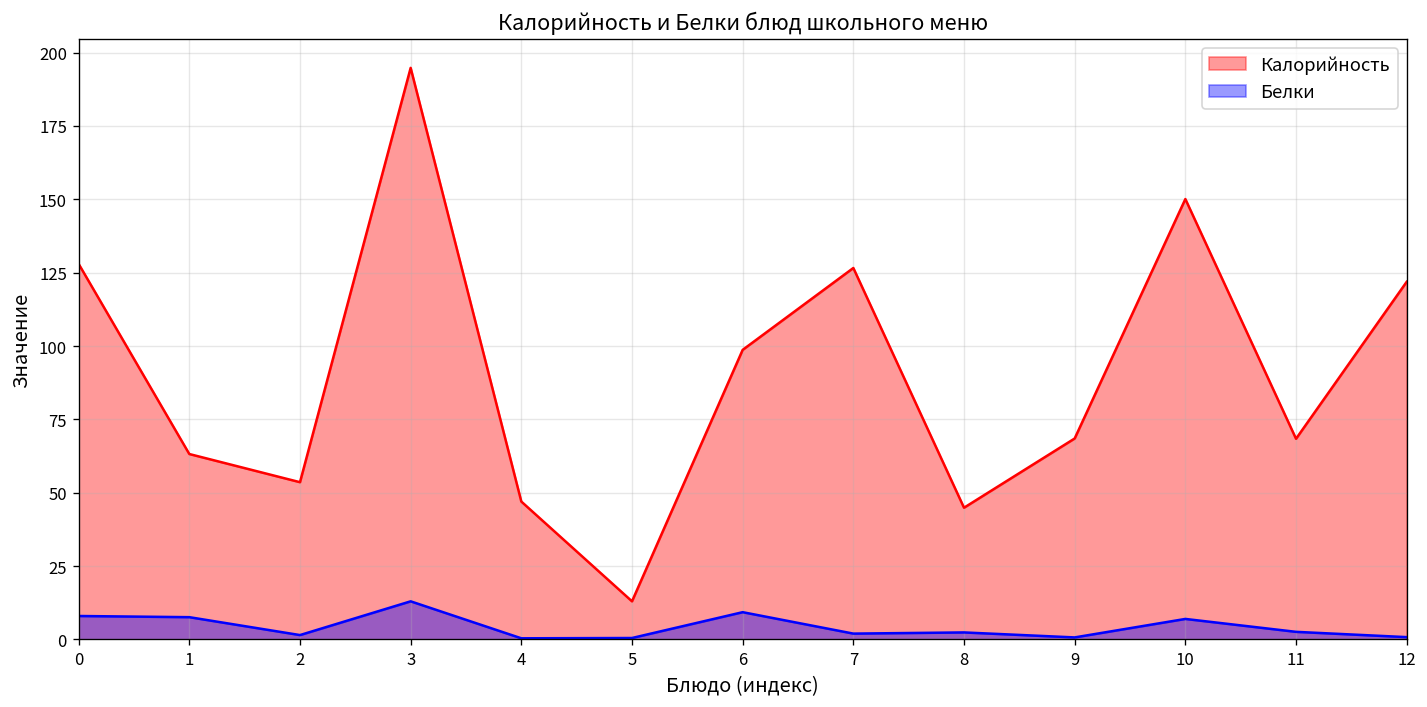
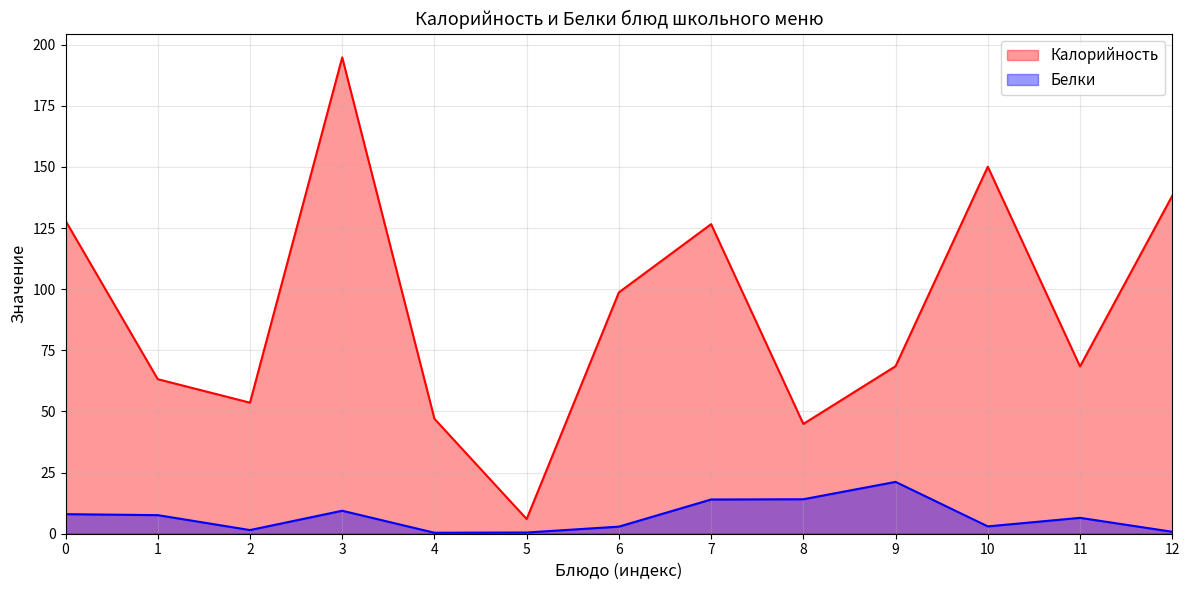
  {
    "Калорийность": {
      "0": 128,
      "1": 63,
      "2": 54,
      "3": 195,
      "4": 47,
-     "5": 13,
+     "5": 6,
      "6": 99,
      "7": 127,
      "8": 45,
      "9": 69,
      "10": 150,
      "11": 68,
-     "12": 122
+     "12": 138
    },
    "Белки": {
      "0": 8,
      "1": 8,
      "2": 2,
-     "3": 13,
+     "3": 9,
      "4": 0,
      "5": 1,
-     "6": 9,
-     "7": 2,
-     "8": 2,
-     "9": 1,
-     "10": 7,
-     "11": 3,
+     "6": 3,
+     "7": 14,
+     "8": 14,
+     "9": 21,
+     "10": 3,
+     "11": 7,
      "12": 1
    }
  }
